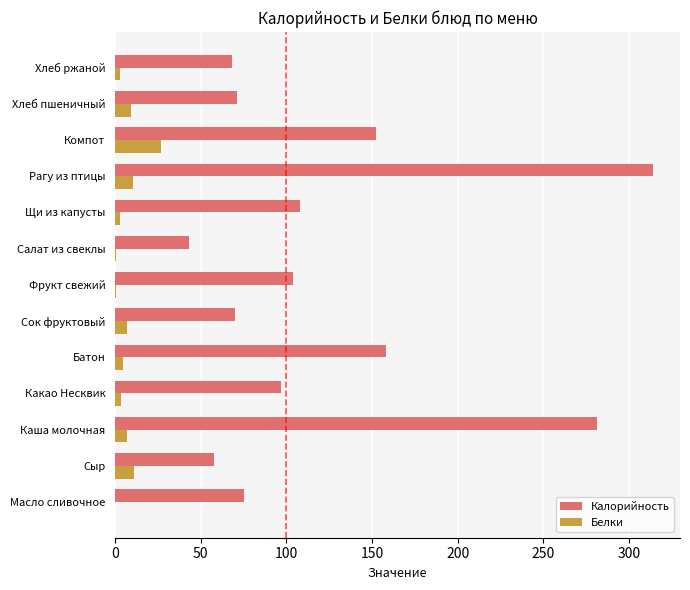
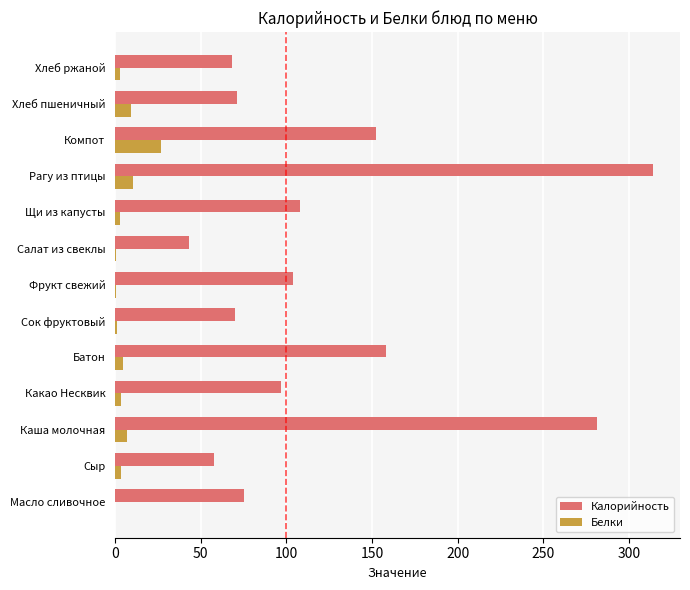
  {
    "Калорийность": {
      "Хлеб ржаной": 68,
      "Хлеб пшеничный": 71,
      "Компот": 152,
      "Рагу из птицы": 314,
      "Щи из капусты": 108,
      "Салат из свеклы": 43,
      "Фрукт свежий": 104,
      "Сок фруктовый": 70,
      "Батон": 158,
      "Какао Несквик": 97,
      "Каша молочная": 281,
      "Сыр": 58,
      "Масло сливочное": 75
    },
    "Белки": {
      "Хлеб ржаной": 3,
      "Хлеб пшеничный": 9,
      "Компот": 27,
      "Рагу из птицы": 10,
      "Щи из капусты": 3,
-     "Сок фруктовый": 7,
+     "Сок фруктовый": 1,
      "Батон": 5,
      "Какао Несквик": 3,
      "Каша молочная": 7,
-     "Сыр": 11
+     "Сыр": 4
    }
  }
